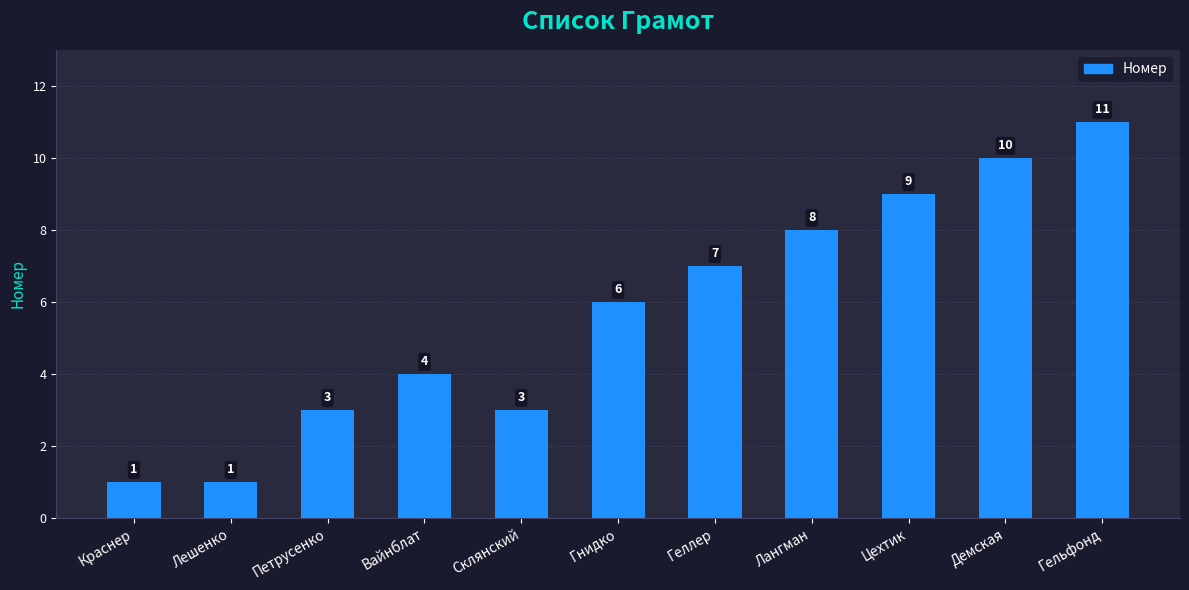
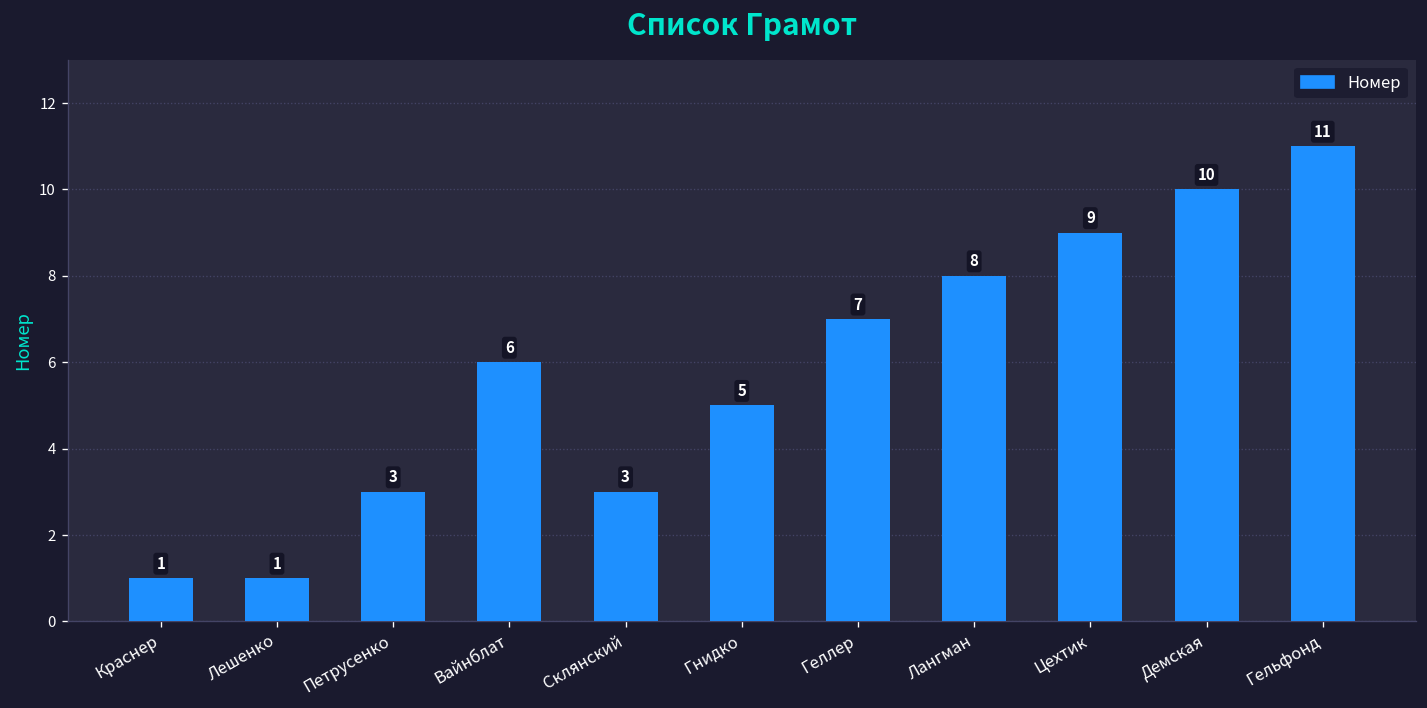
  {
-   "Вайнблат": 4,
-   "Гнидко": 6
+   "Вайнблат": 6,
+   "Гнидко": 5
  }
